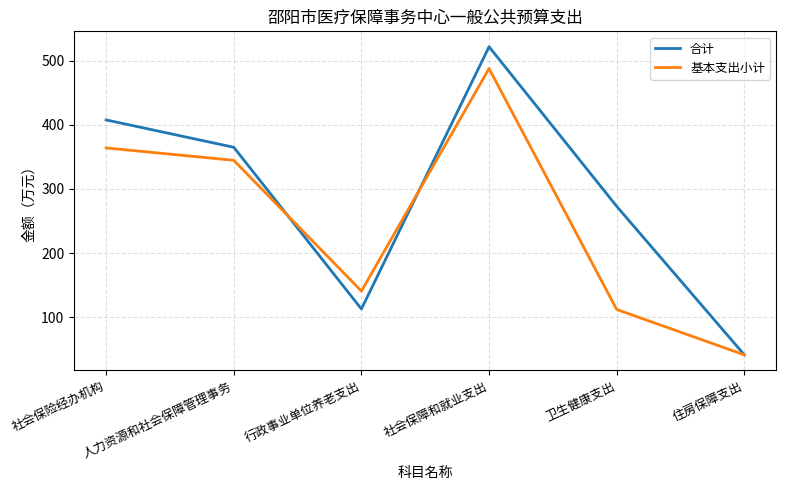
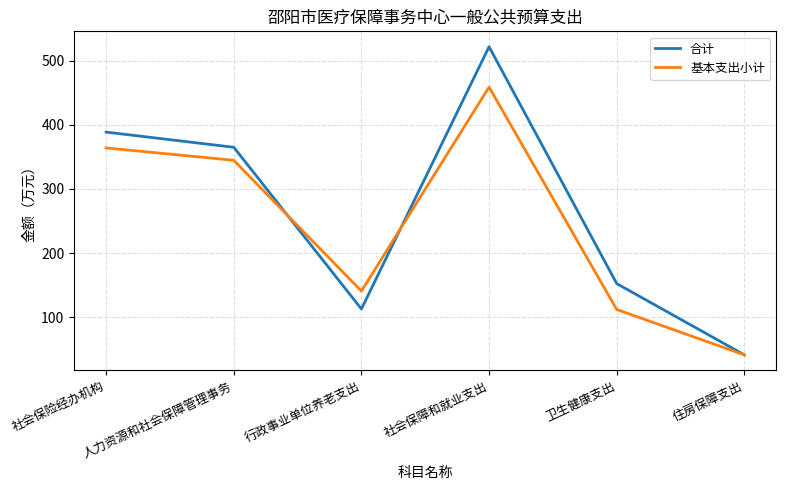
  {
    "合计": {
-     "社会保险经办机构": 410,
+     "社会保险经办机构": 390,
      "人力资源和社会保障管理事务": 370,
      "行政事业单位养老支出": 110,
      "社会保障和就业支出": 520,
-     "卫生健康支出": 270
+     "卫生健康支出": 150
    },
    "基本支出小计": {
      "社会保险经办机构": 360,
      "人力资源和社会保障管理事务": 340,
      "行政事业单位养老支出": 140,
-     "社会保障和就业支出": 490,
+     "社会保障和就业支出": 460,
      "卫生健康支出": 110
    }
  }
